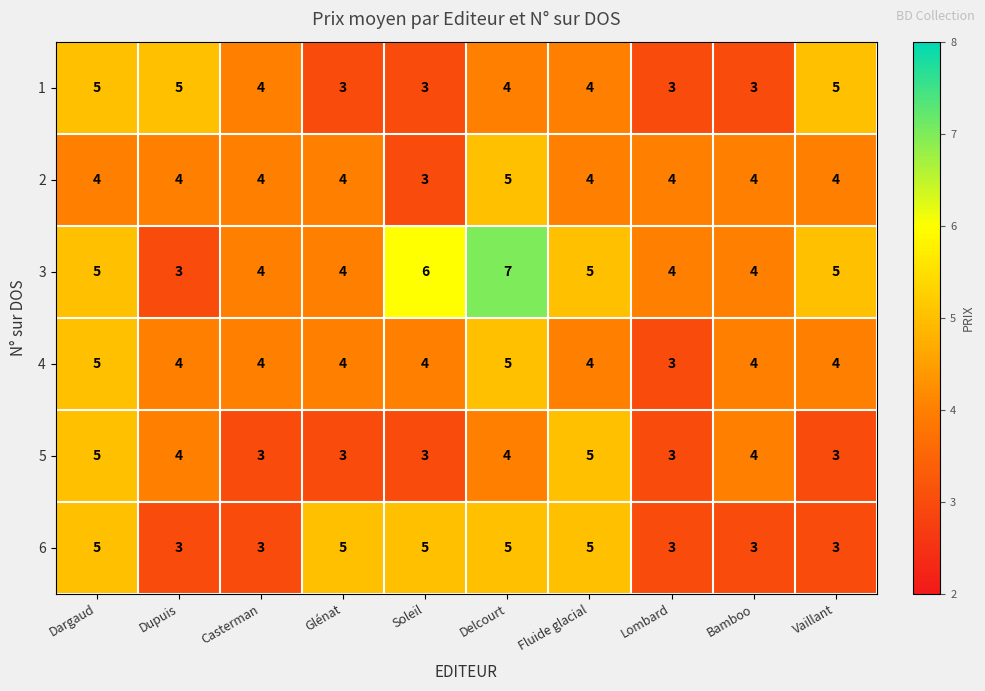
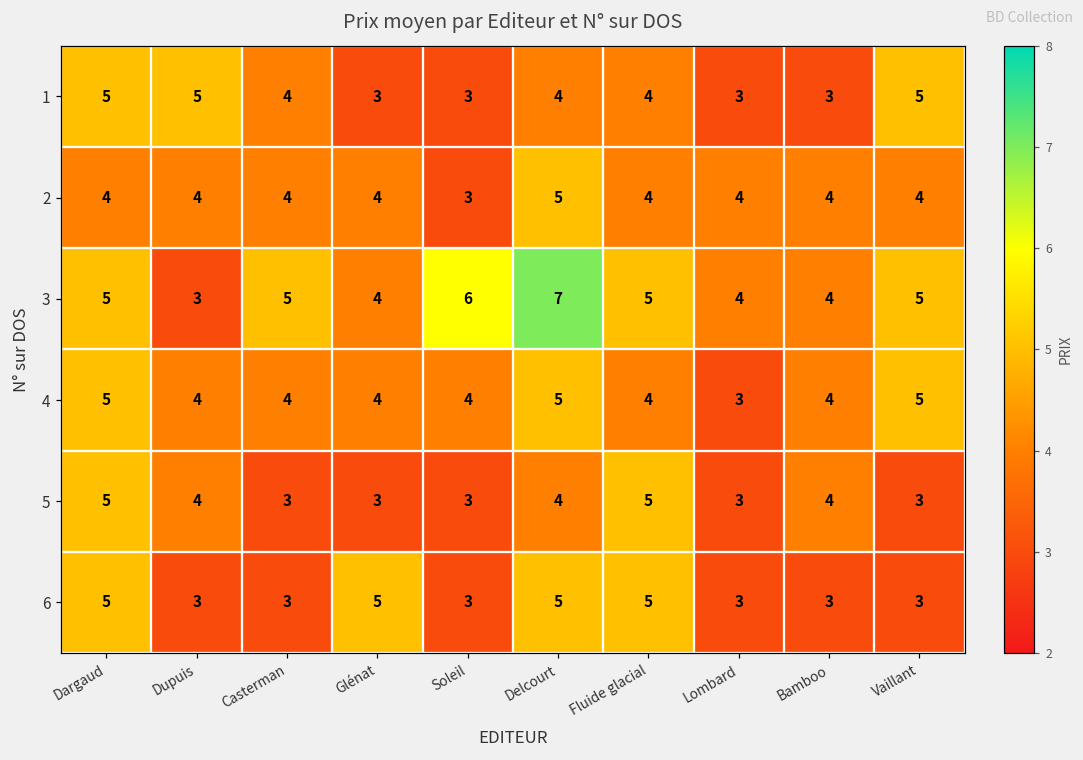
  {
    "1": {
      "Dargaud": 5,
      "Dupuis": 5,
      "Casterman": 4,
      "Glénat": 3,
      "Soleil": 3,
      "Delcourt": 4,
      "Fluide glacial": 4,
      "Lombard": 3,
      "Bamboo": 3,
      "Vaillant": 5
    },
    "2": {
      "Dargaud": 4,
      "Dupuis": 4,
      "Casterman": 4,
      "Glénat": 4,
      "Soleil": 3,
      "Delcourt": 5,
      "Fluide glacial": 4,
      "Lombard": 4,
      "Bamboo": 4,
      "Vaillant": 4
    },
    "3": {
      "Dargaud": 5,
      "Dupuis": 3,
-     "Casterman": 4,
+     "Casterman": 5,
      "Glénat": 4,
      "Soleil": 6,
      "Delcourt": 7,
      "Fluide glacial": 5,
      "Lombard": 4,
      "Bamboo": 4,
      "Vaillant": 5
    },
    "4": {
      "Dargaud": 5,
      "Dupuis": 4,
      "Casterman": 4,
      "Glénat": 4,
      "Soleil": 4,
      "Delcourt": 5,
      "Fluide glacial": 4,
      "Lombard": 3,
      "Bamboo": 4,
-     "Vaillant": 4
+     "Vaillant": 5
    },
    "5": {
      "Dargaud": 5,
      "Dupuis": 4,
      "Casterman": 3,
      "Glénat": 3,
      "Soleil": 3,
      "Delcourt": 4,
      "Fluide glacial": 5,
      "Lombard": 3,
      "Bamboo": 4,
      "Vaillant": 3
    },
    "6": {
      "Dargaud": 5,
      "Dupuis": 3,
      "Casterman": 3,
      "Glénat": 5,
-     "Soleil": 5,
+     "Soleil": 3,
      "Delcourt": 5,
      "Fluide glacial": 5,
      "Lombard": 3,
      "Bamboo": 3,
      "Vaillant": 3
    }
  }
